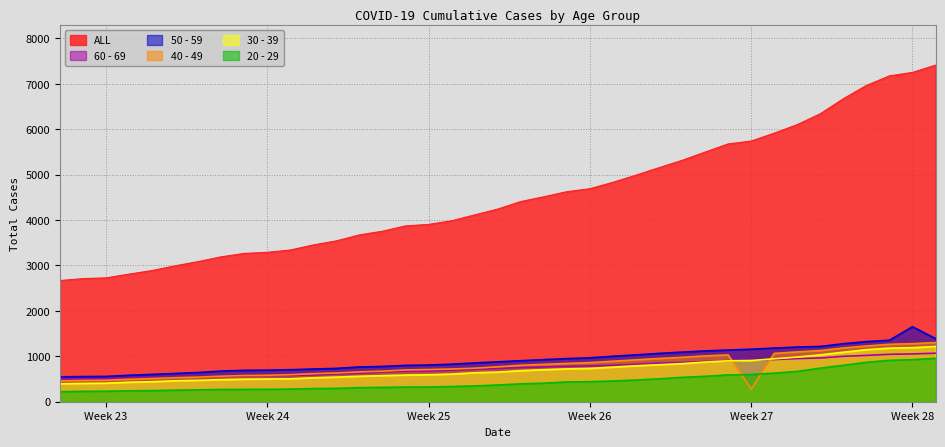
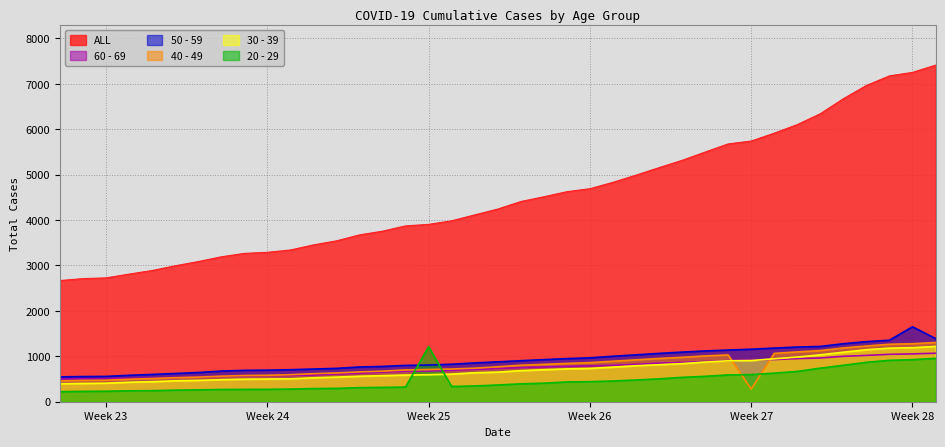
  {
    "ALL": {
      "Week 23": 2700,
      "Week 24": 3300,
      "Week 25": 3900,
      "Week 26": 4700,
      "Week 27": 5700,
      "Week 28": 7300
    },
    "60 - 69": {
      "Week 28": 1100
    },
    "50 - 59": {
      "Week 24": 700,
      "Week 25": 800,
      "Week 26": 1000,
      "Week 27": 1200,
      "Week 28": 1700
    },
    "40 - 49": {
      "Week 26": 900,
      "Week 27": 300,
      "Week 28": 1300
    },
    "30 - 39": {
      "Week 23": 400,
      "Week 24": 500,
      "Week 25": 600,
      "Week 28": 1200
    },
    "20 - 29": {
      "Week 23": 200,
      "Week 24": 300,
-     "Week 25": 300,
+     "Week 25": 1200,
      "Week 26": 400,
      "Week 27": 600,
      "Week 28": 900
    }
  }
